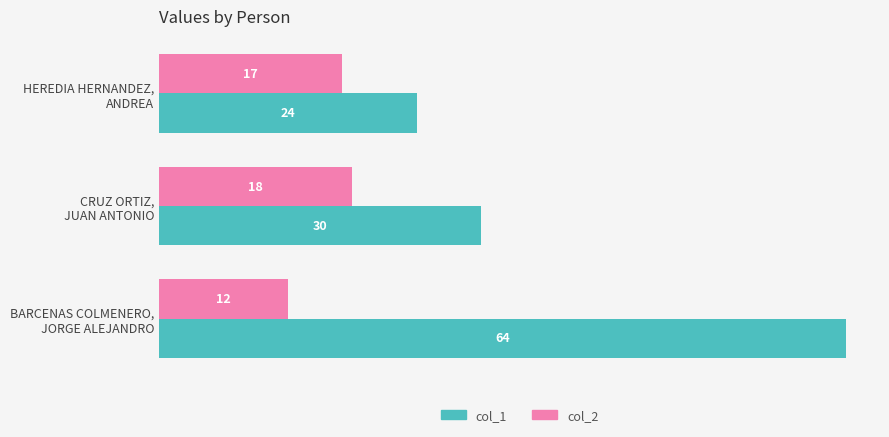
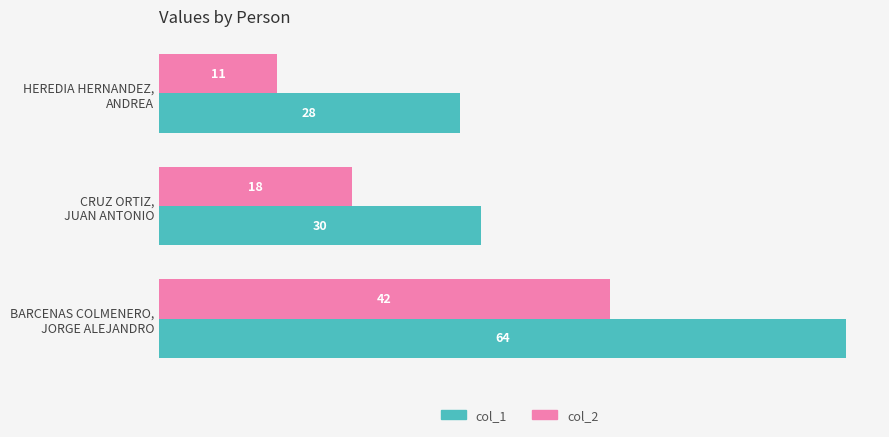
  {
    "col_1": {
-     "HEREDIA HERNANDEZ, ANDREA": 24,
+     "HEREDIA HERNANDEZ, ANDREA": 28,
      "CRUZ ORTIZ, JUAN ANTONIO": 30,
      "BARCENAS COLMENERO, JORGE ALEJANDRO": 64
    },
    "col_2": {
-     "HEREDIA HERNANDEZ, ANDREA": 17,
+     "HEREDIA HERNANDEZ, ANDREA": 11,
      "CRUZ ORTIZ, JUAN ANTONIO": 18,
-     "BARCENAS COLMENERO, JORGE ALEJANDRO": 12
+     "BARCENAS COLMENERO, JORGE ALEJANDRO": 42
    }
  }
